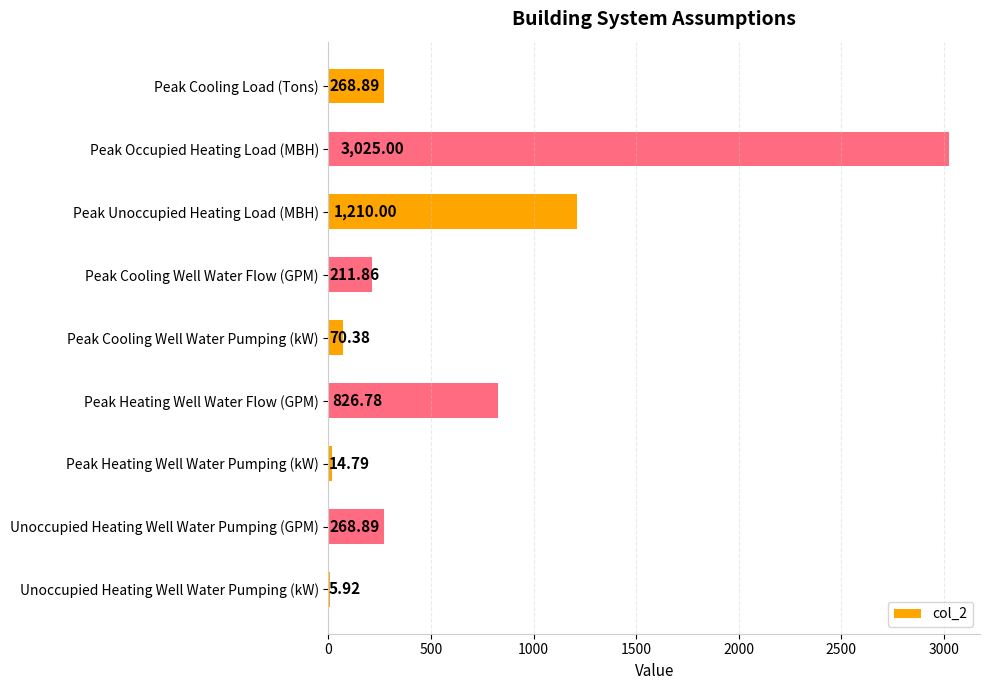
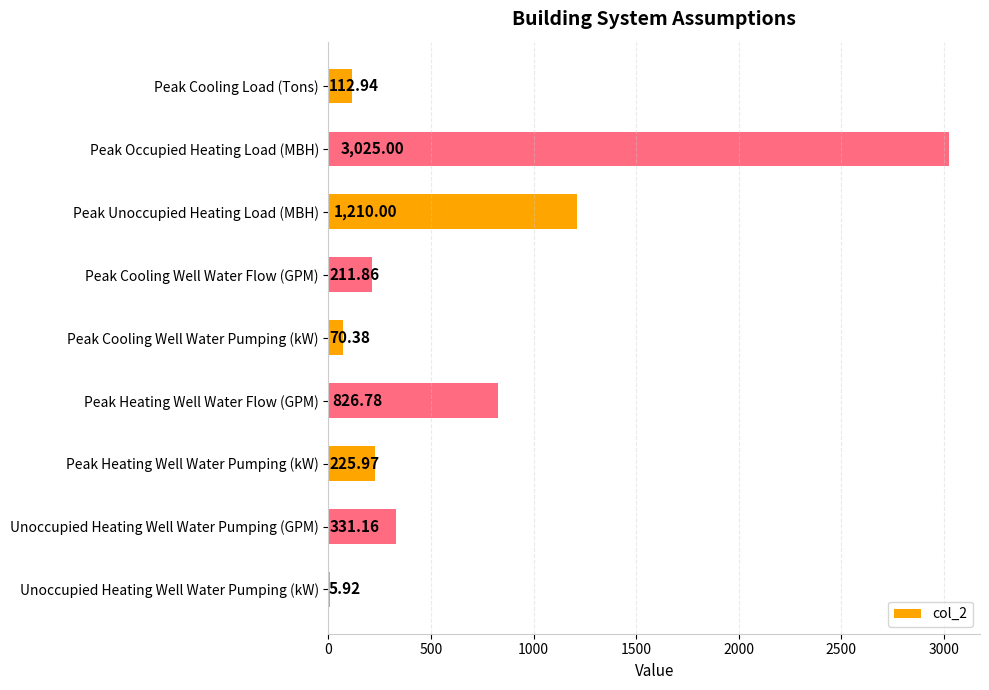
  {
-   "Peak Cooling Load (Tons)": "268.89",
+   "Peak Cooling Load (Tons)": "112.94",
    "Peak Occupied Heating Load (MBH)": "3,025.00",
    "Peak Unoccupied Heating Load (MBH)": "1,210.00",
    "Peak Cooling Well Water Flow (GPM)": "211.86",
    "Peak Cooling Well Water Pumping (kW)": "70.38",
    "Peak Heating Well Water Flow (GPM)": "826.78",
-   "Peak Heating Well Water Pumping (kW)": "14.79",
-   "Unoccupied Heating Well Water Pumping (GPM)": "268.89",
+   "Peak Heating Well Water Pumping (kW)": "225.97",
+   "Unoccupied Heating Well Water Pumping (GPM)": "331.16",
    "Unoccupied Heating Well Water Pumping (kW)": "5.92"
  }
